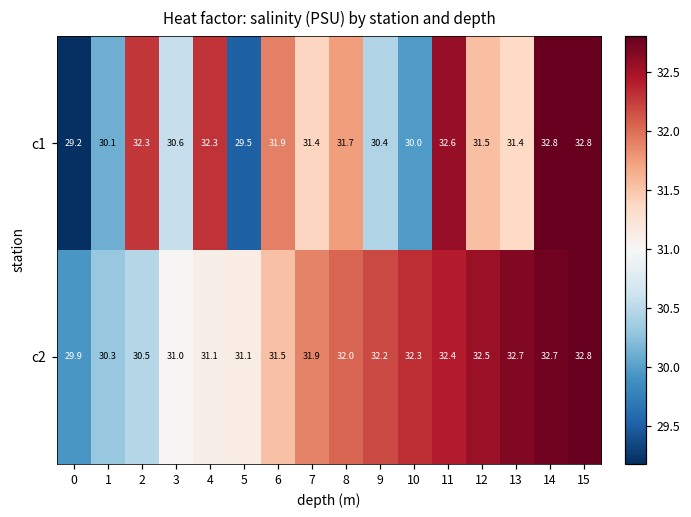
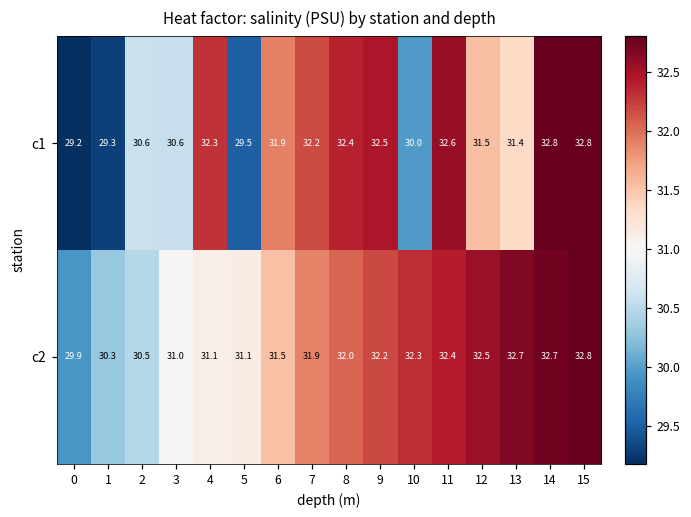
  {
    "c1": {
      "0": 29.2,
-     "1": 30.1,
-     "2": 32.3,
+     "1": 29.3,
+     "2": 30.6,
      "3": 30.6,
      "4": 32.3,
      "5": 29.5,
      "6": 31.9,
-     "7": 31.4,
-     "8": 31.7,
-     "9": 30.4,
+     "7": 32.2,
+     "8": 32.4,
+     "9": 32.5,
      "10": 30.0,
      "11": 32.6,
      "12": 31.5,
      "13": 31.4,
      "14": 32.8,
      "15": 32.8
    },
    "c2": {
      "0": 29.9,
      "1": 30.3,
      "2": 30.5,
      "3": 31.0,
      "4": 31.1,
      "5": 31.1,
      "6": 31.5,
      "7": 31.9,
      "8": 32.0,
      "9": 32.2,
      "10": 32.3,
      "11": 32.4,
      "12": 32.5,
      "13": 32.7,
      "14": 32.7,
      "15": 32.8
    }
  }
